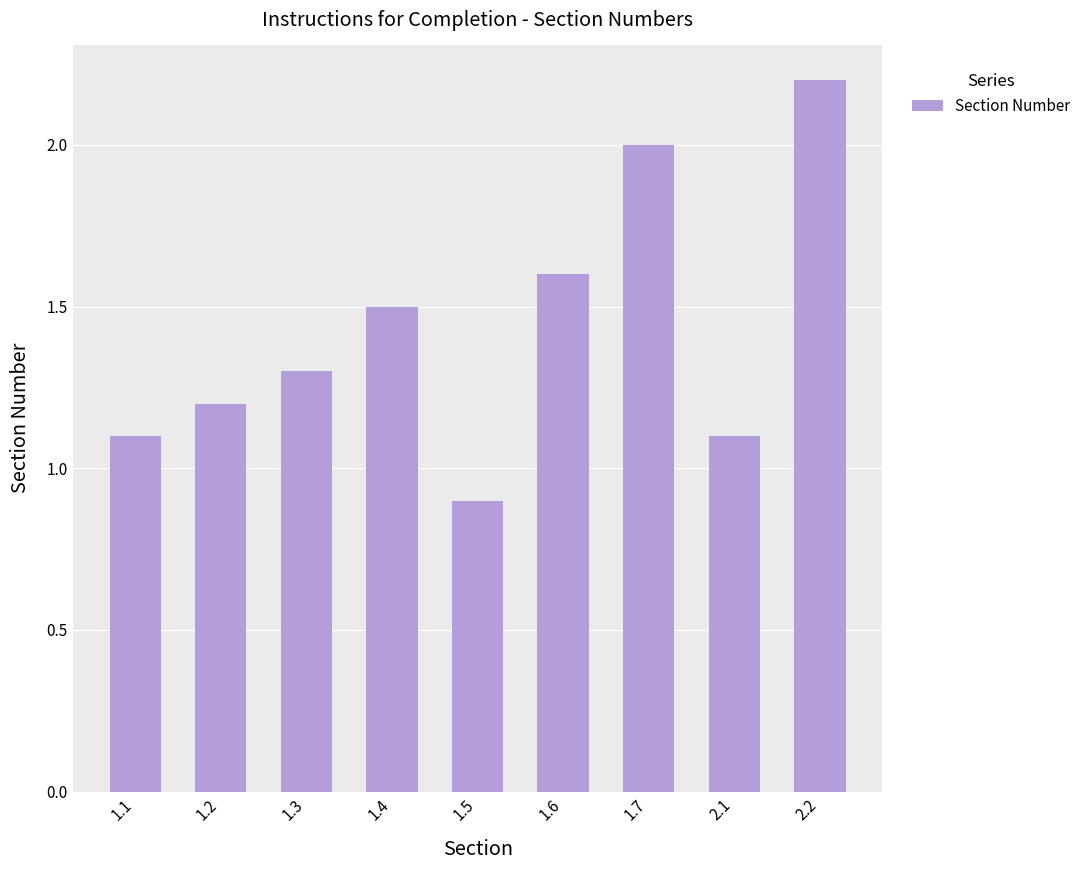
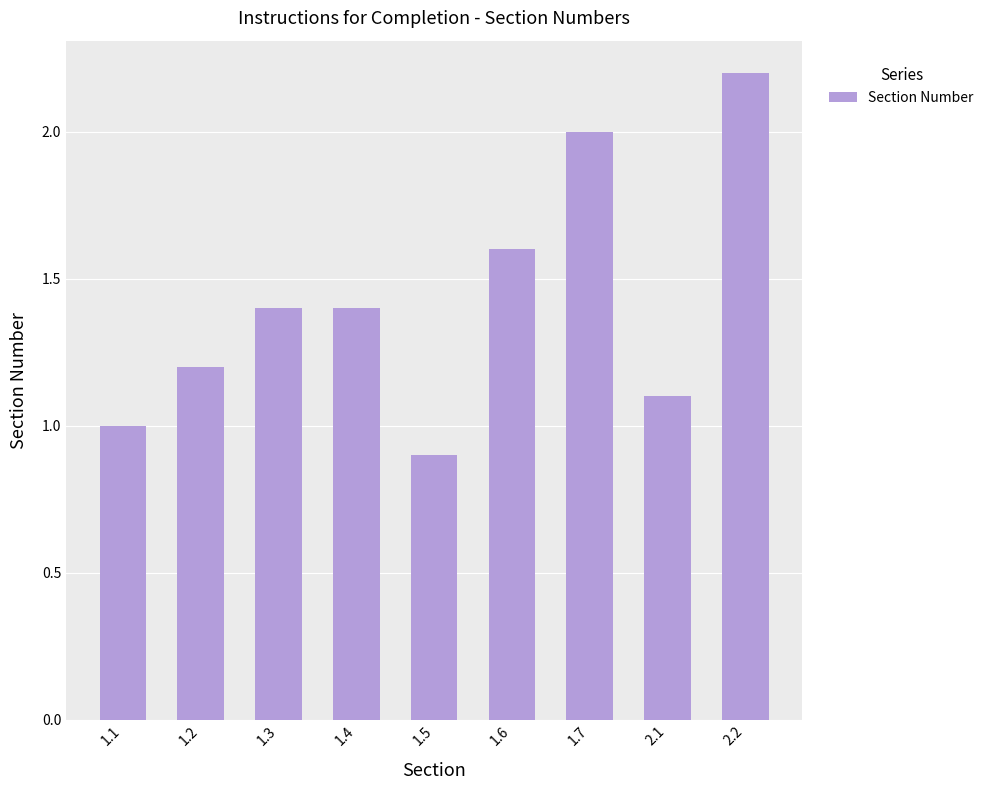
  {
-   "1.1": 1.1,
+   "1.1": 1.0,
    "1.2": 1.2,
-   "1.3": 1.3,
-   "1.4": 1.5,
+   "1.3": 1.4,
+   "1.4": 1.4,
    "1.5": 0.9,
    "1.6": 1.6,
    "1.7": 2.0,
    "2.1": 1.1,
    "2.2": 2.2
  }
